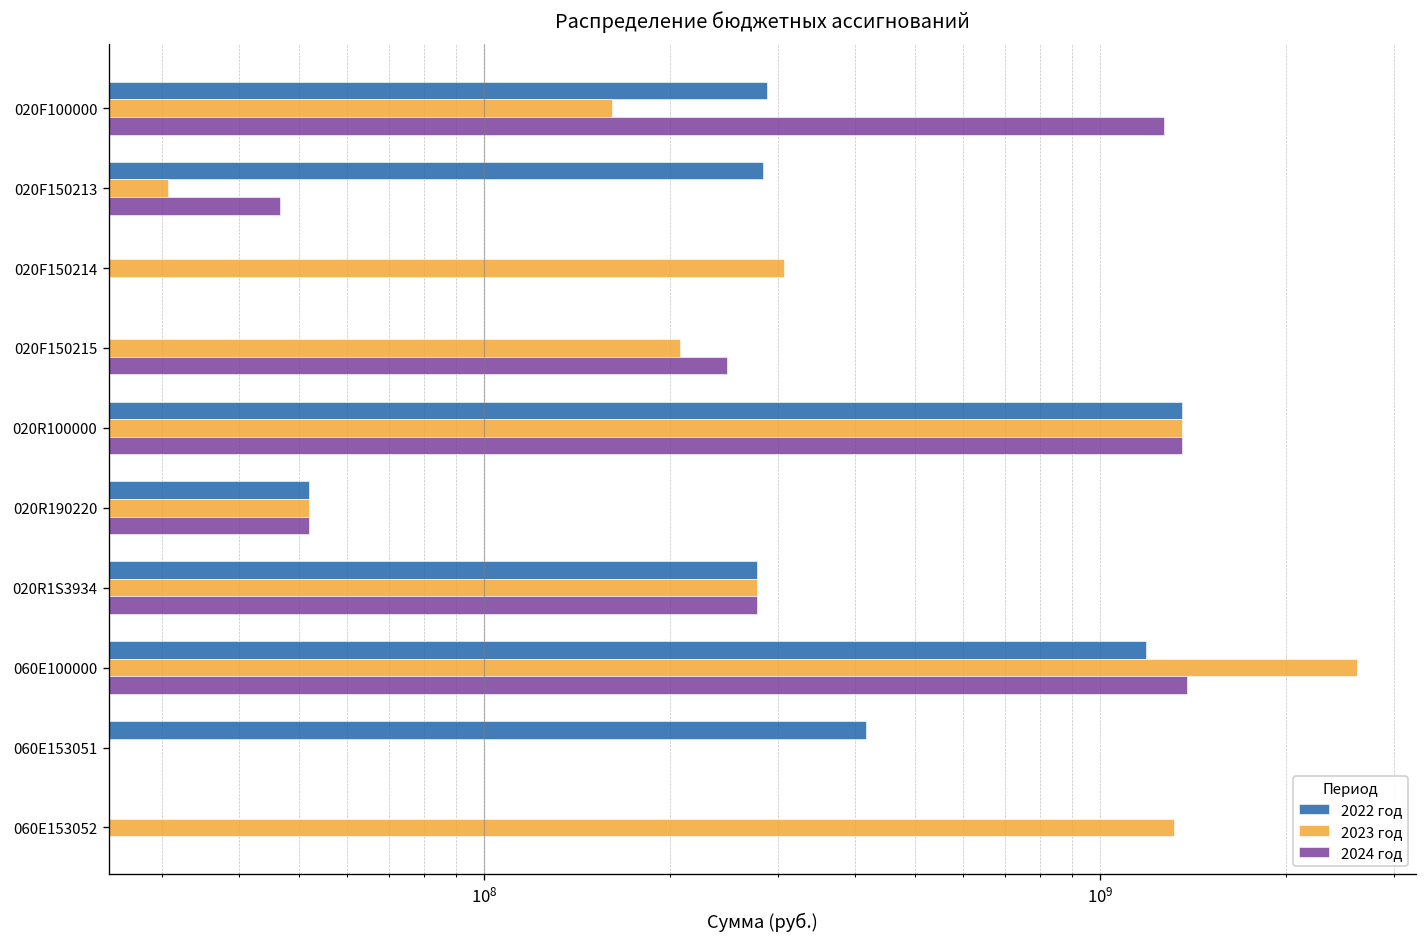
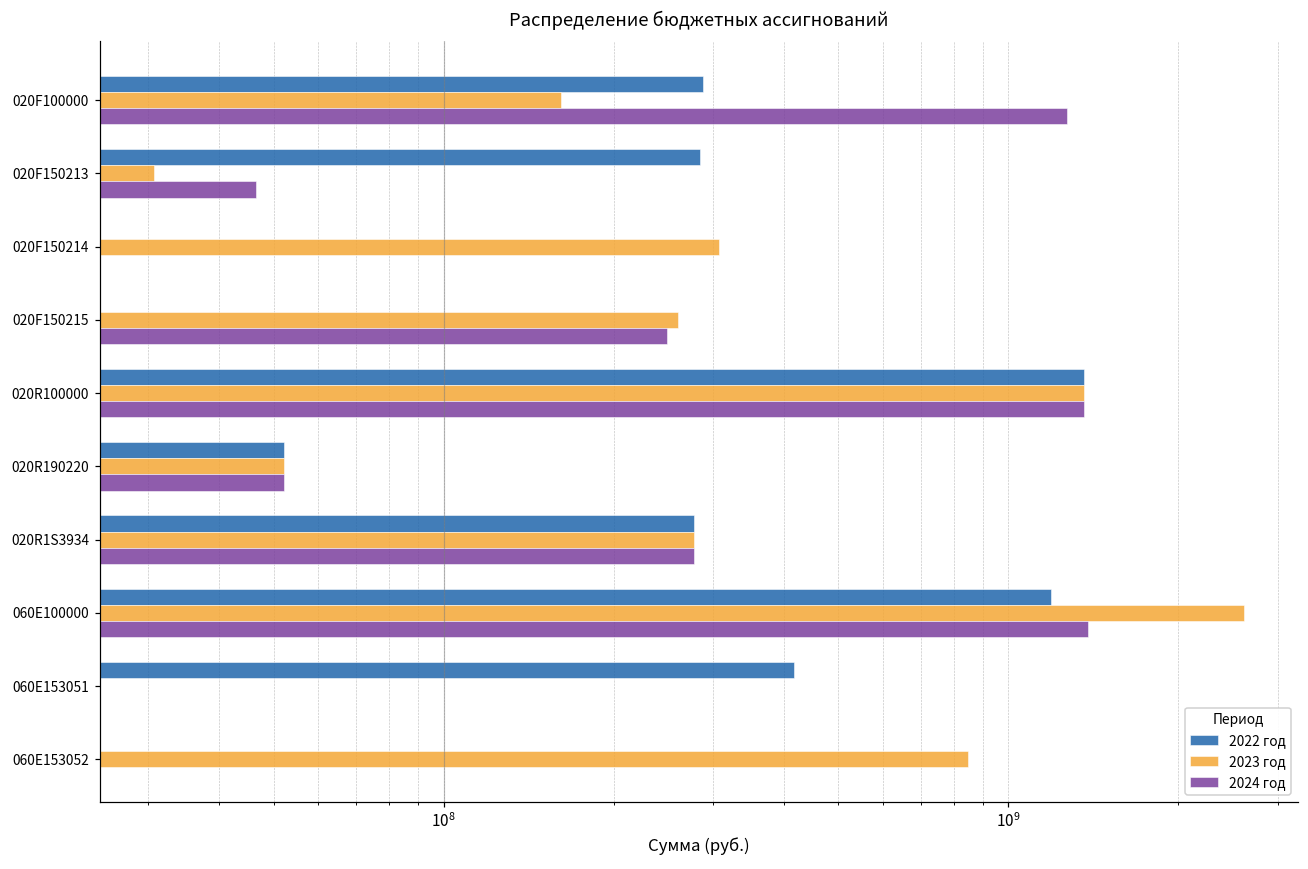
  {
    "2023 год": {
      "020F100000": 162000000,
      "020F150213": 31000000,
      "020F150214": 310000000,
-     "020F150215": 208000000,
+     "020F150215": 260000000,
      "020R100000": 1360000000,
      "020R190220": 52000000,
      "020R1S3934": 280000000,
      "060E100000": 2600000000,
-     "060E153052": 1320000000
+     "060E153052": 850000000
    }
  }
